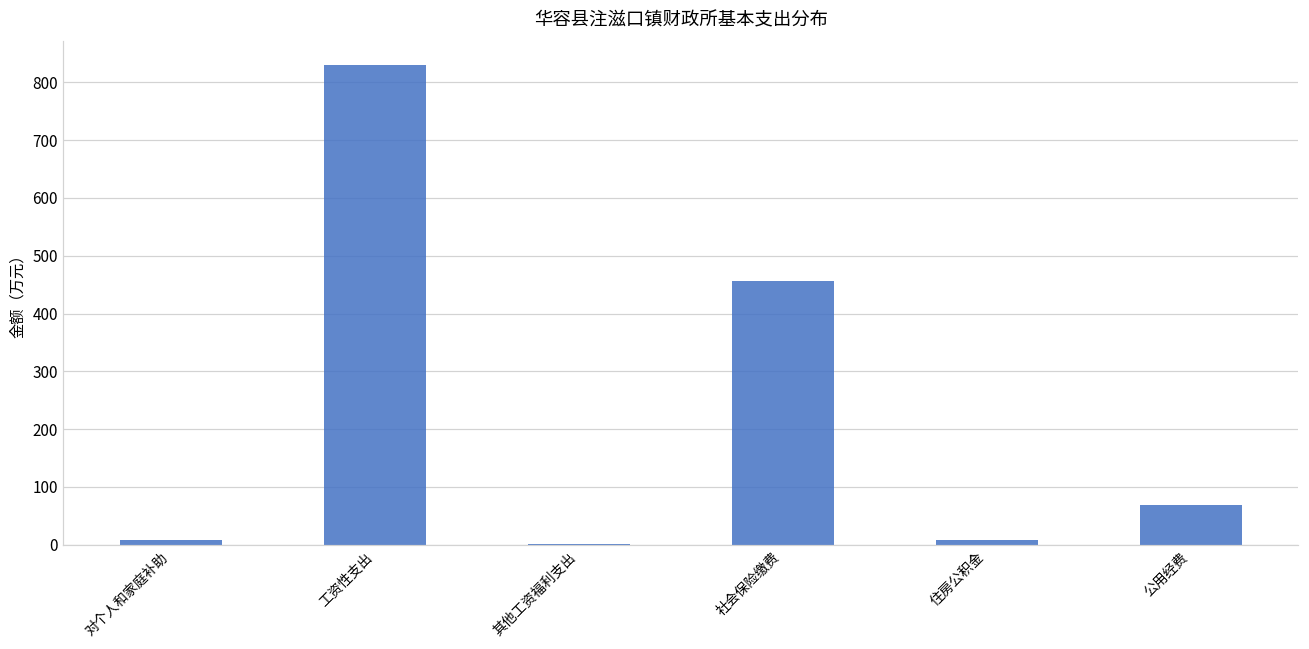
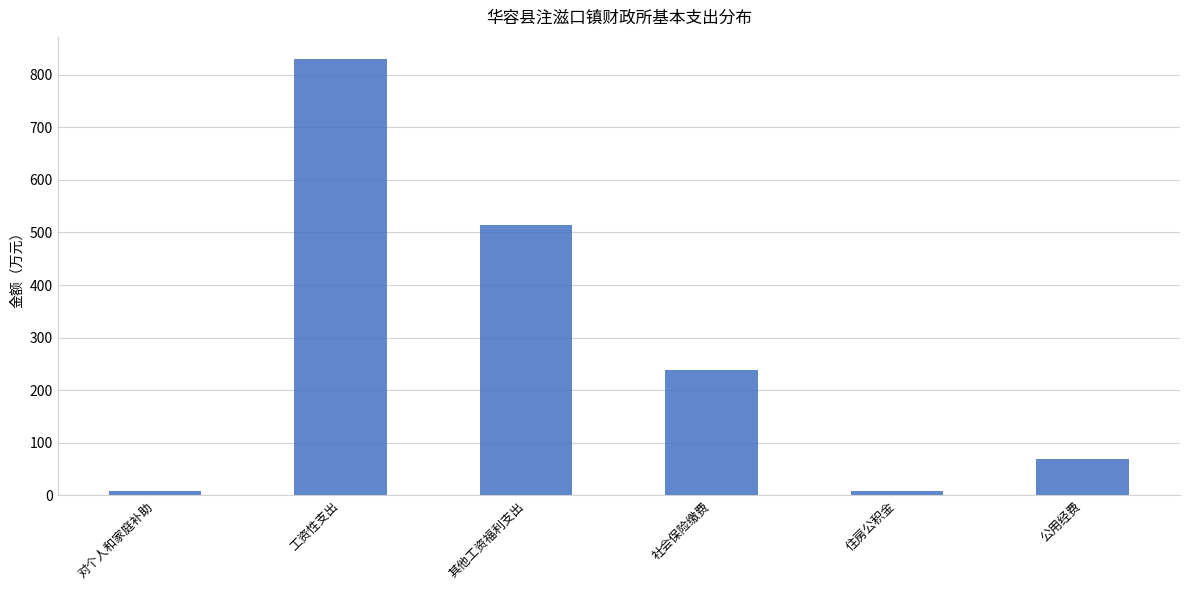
  {
    "对个人和家庭补助": 10,
    "工资性支出": 830,
-   "其他工资福利支出": 0,
-   "社会保险缴费": 460,
+   "其他工资福利支出": 510,
+   "社会保险缴费": 240,
    "住房公积金": 10,
    "公用经费": 70
  }
